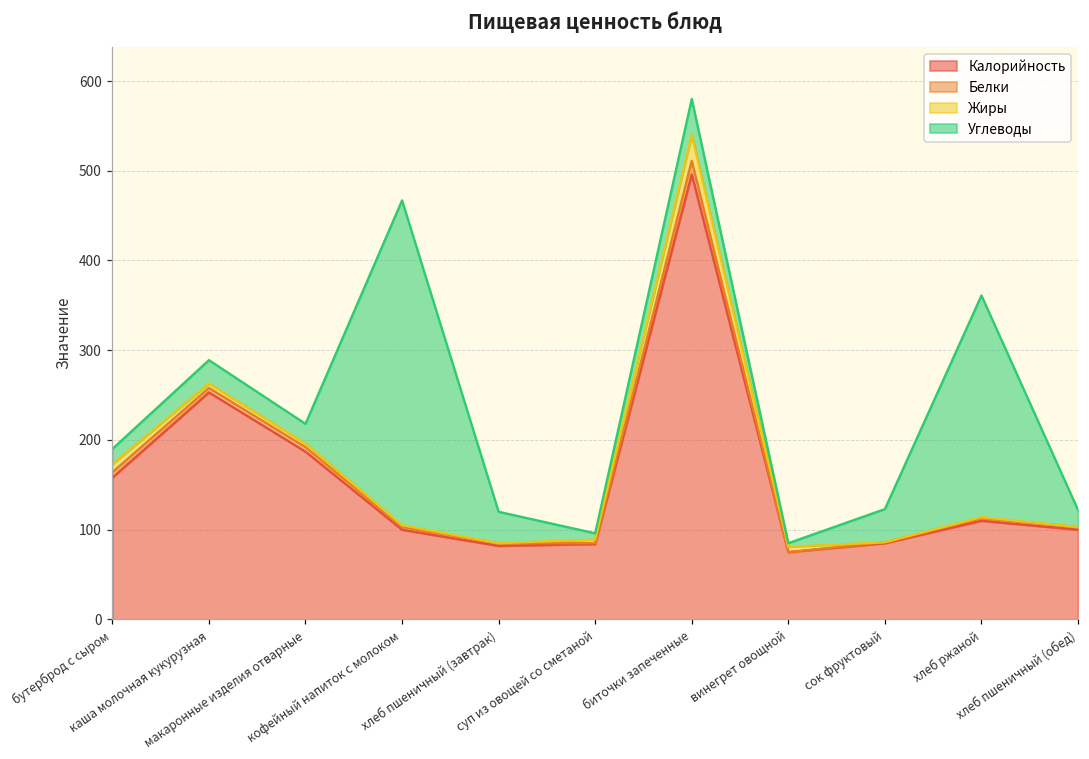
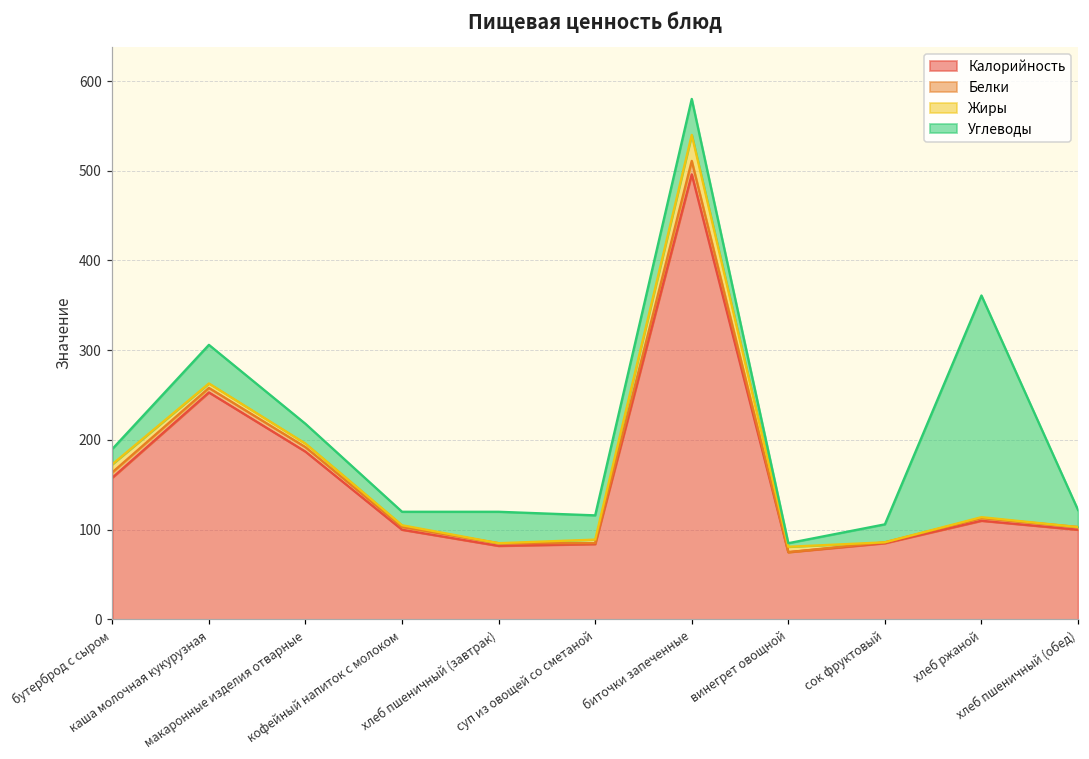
  {
    "Углеводы": {
      "бутерброд с сыром": 20,
-     "каша молочная кукурузная": 30,
+     "каша молочная кукурузная": 40,
      "макаронные изделия отварные": 20,
-     "кофейный напиток с молоком": 360,
+     "кофейный напиток с молоком": 20,
      "хлеб пшеничный (завтрак)": 40,
-     "суп из овощей со сметаной": 10,
+     "суп из овощей со сметаной": 30,
      "биточки запеченные": 40,
      "винегрет овощной": 0,
-     "сок фруктовый": 40,
+     "сок фруктовый": 20,
      "хлеб ржаной": 250,
      "хлеб пшеничный (обед)": 20
    }
  }
